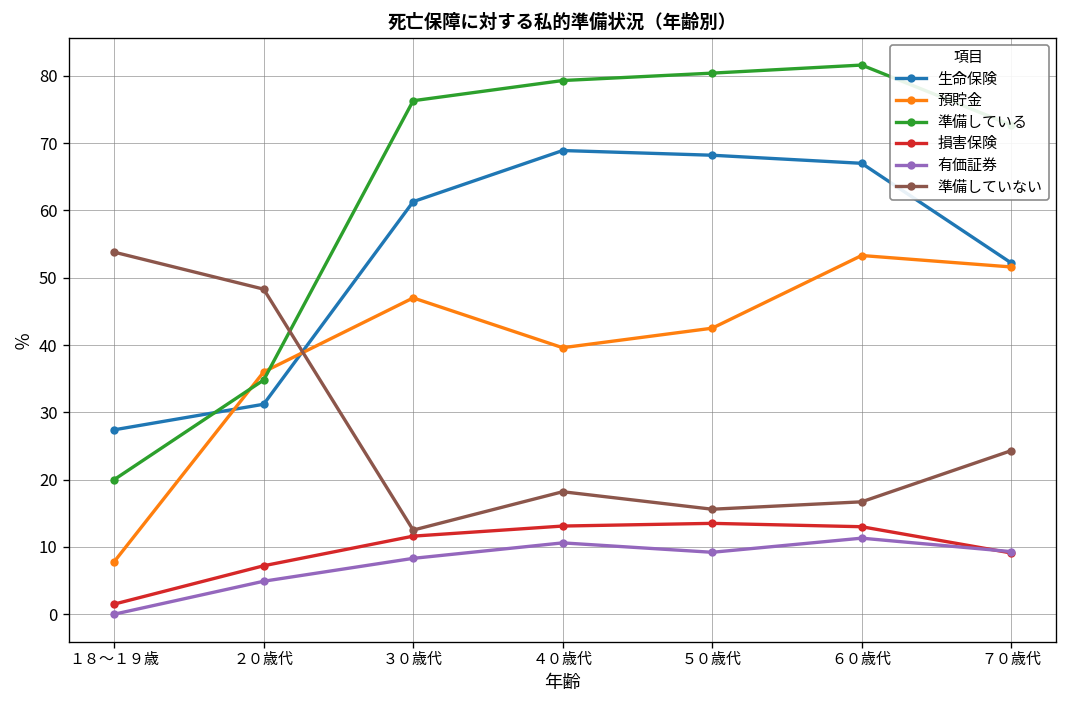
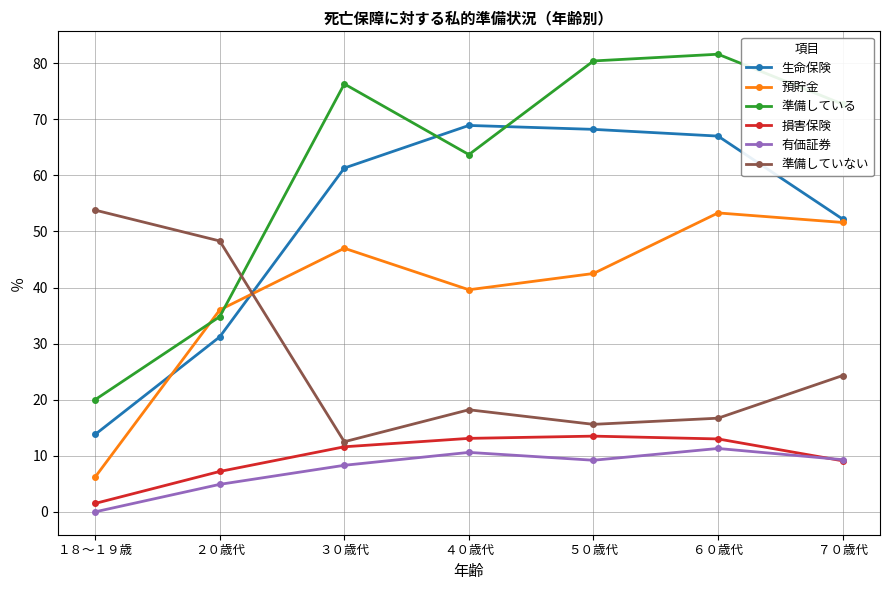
  {
    "生命保険": {
-     "１８～１９歳": 27,
+     "１８～１９歳": 14,
      "２０歳代": 31,
      "３０歳代": 61,
      "４０歳代": 69,
      "５０歳代": 68,
      "６０歳代": 67,
      "７０歳代": 52
    },
    "預貯金": {
-     "１８～１９歳": 8,
+     "１８～１９歳": 6,
      "２０歳代": 36,
      "３０歳代": 47,
      "４０歳代": 40,
      "５０歳代": 43,
      "６０歳代": 53,
      "７０歳代": 52
    },
    "準備している": {
      "１８～１９歳": 20,
      "２０歳代": 35,
      "３０歳代": 76,
-     "４０歳代": 79,
+     "４０歳代": 64,
      "５０歳代": 80,
      "６０歳代": 82
    },
    "損害保険": {
      "１８～１９歳": 2,
      "２０歳代": 7,
      "３０歳代": 12,
      "４０歳代": 13,
      "５０歳代": 14,
      "６０歳代": 13
    },
    "有価証券": {
      "１８～１９歳": 0,
      "２０歳代": 5,
      "３０歳代": 8,
      "４０歳代": 11,
      "５０歳代": 9,
      "６０歳代": 11
    },
    "準備していない": {
      "１８～１９歳": 54,
      "２０歳代": 48,
      "３０歳代": 13,
      "４０歳代": 18,
      "５０歳代": 16,
      "６０歳代": 17,
      "７０歳代": 24
    }
  }
